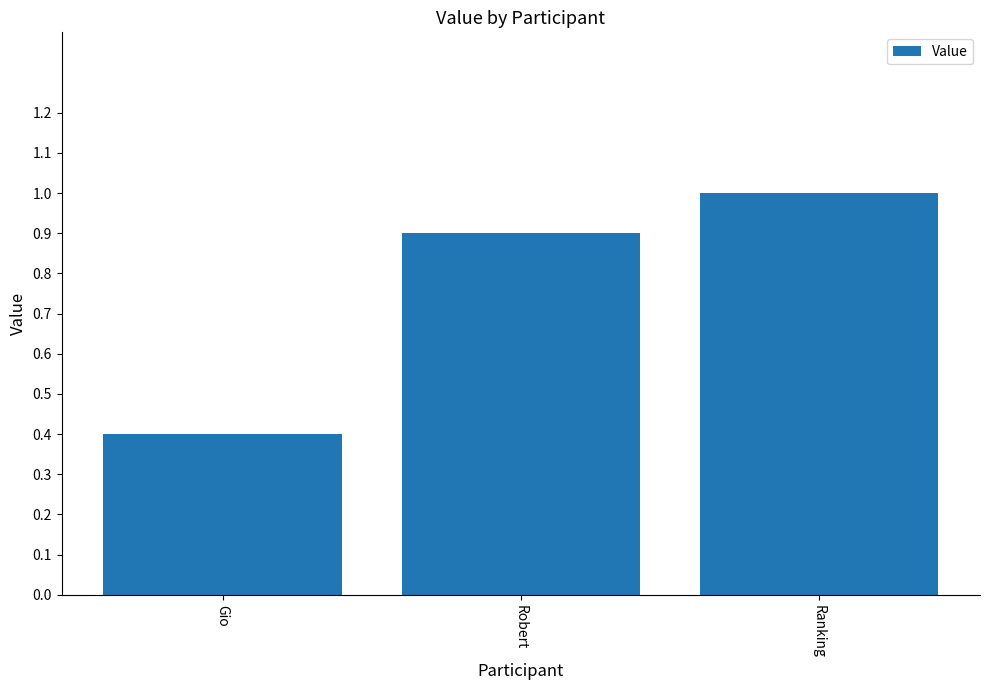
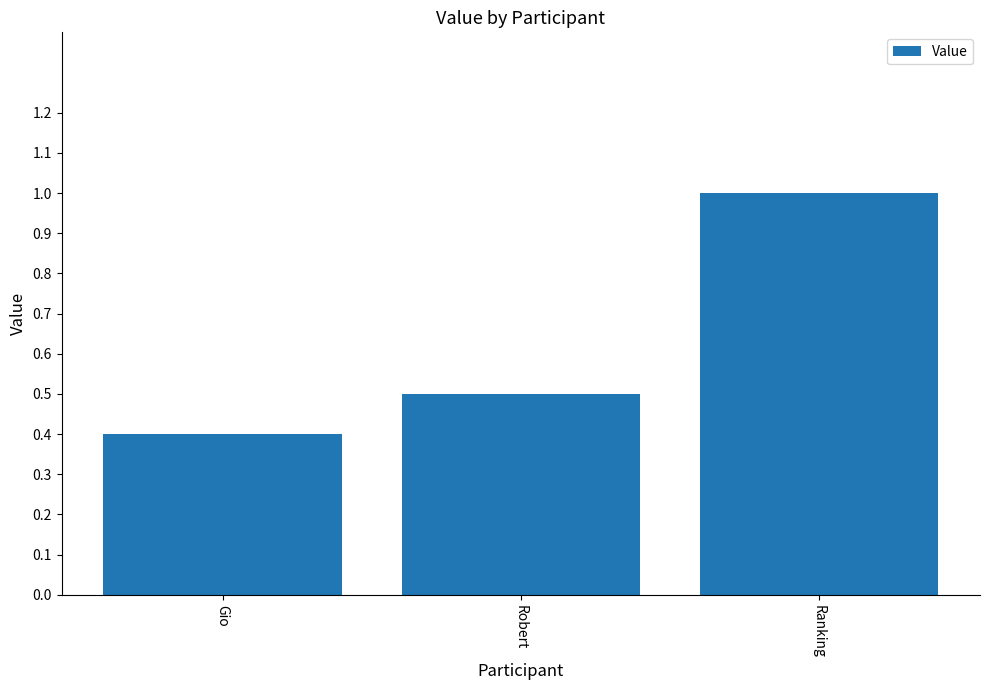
  {
    "Gio": 0.4,
-   "Robert": 0.9,
+   "Robert": 0.5,
    "Ranking": 1.0
  }
